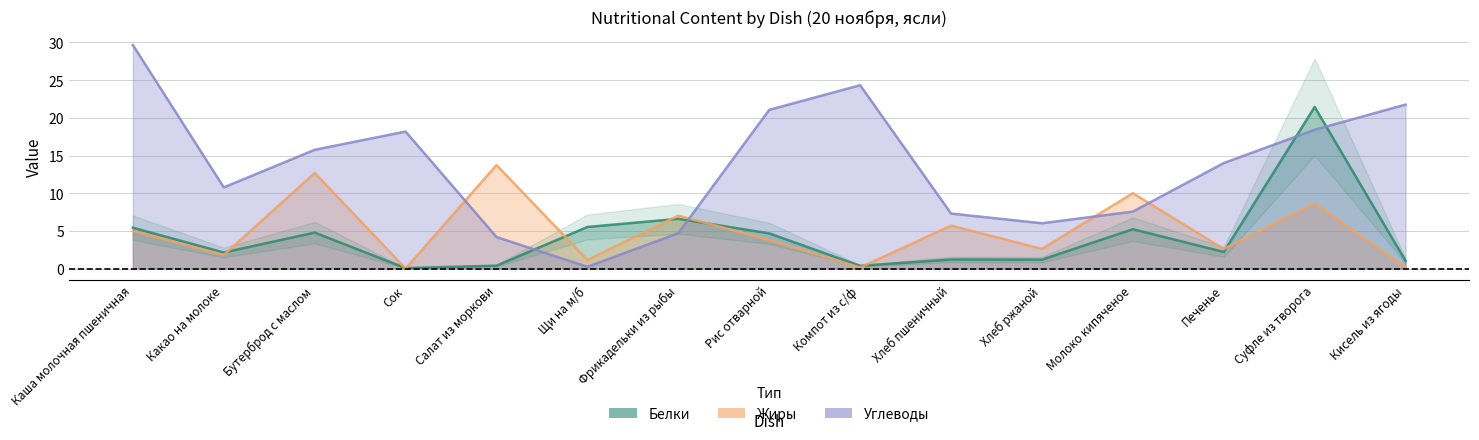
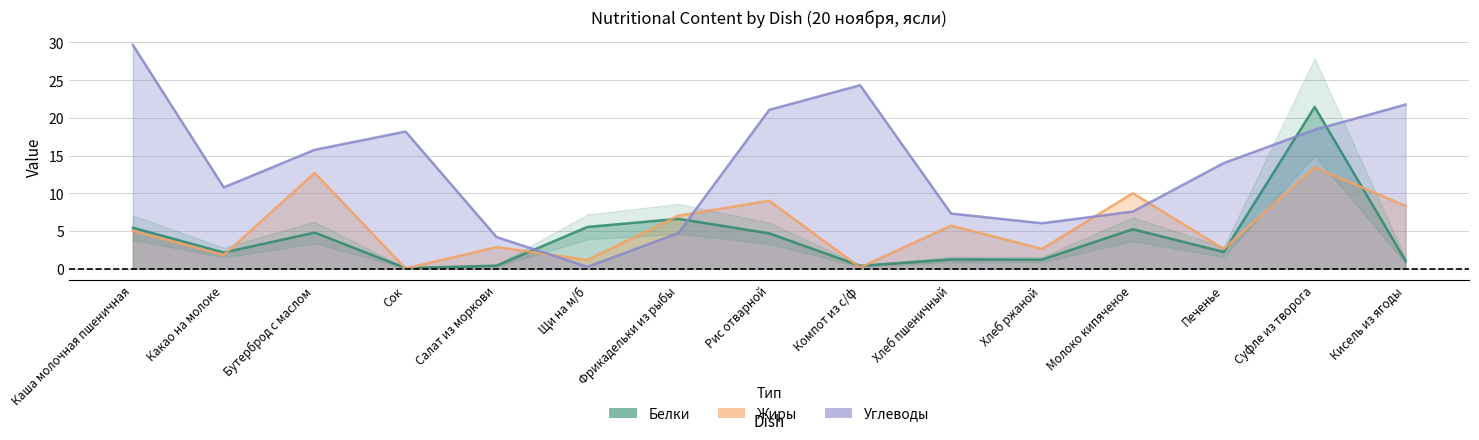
  {
    "Жиры": {
      "Каша молочная пшеничная": 5,
      "Бутерброд с маслом": 13,
-     "Салат из моркови": 14,
+     "Салат из моркови": 3,
      "Щи на м/б": 1,
      "Фрикадельки из рыбы": 7,
-     "Рис отварной": 4,
+     "Рис отварной": 9,
      "Хлеб пшеничный": 6,
      "Хлеб ржаной": 3,
      "Молоко кипяченое": 10,
-     "Суфле из творога": 9,
-     "Кисель из ягоды": 0
+     "Суфле из творога": 13,
+     "Кисель из ягоды": 8
    }
  }
